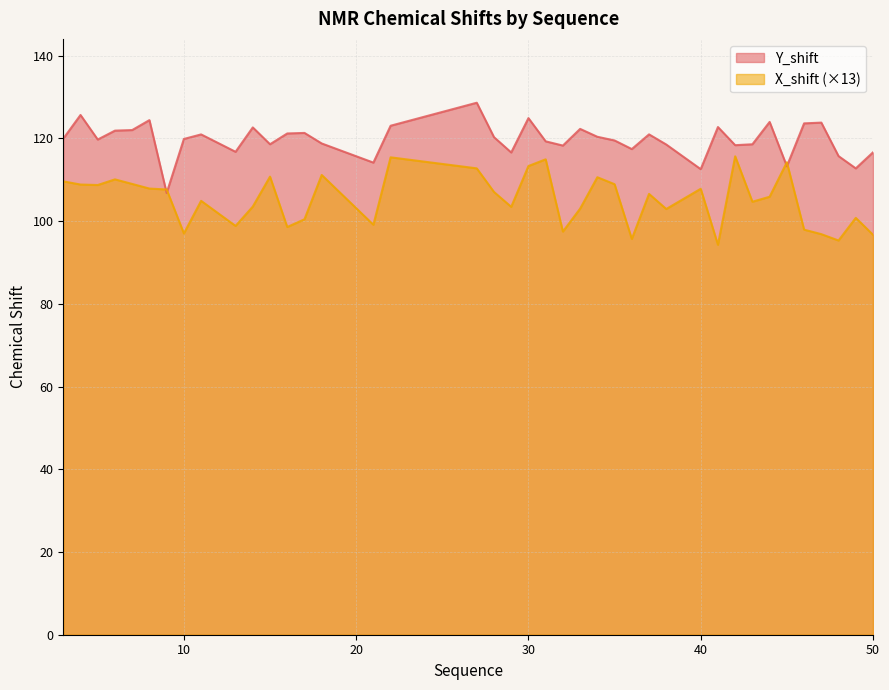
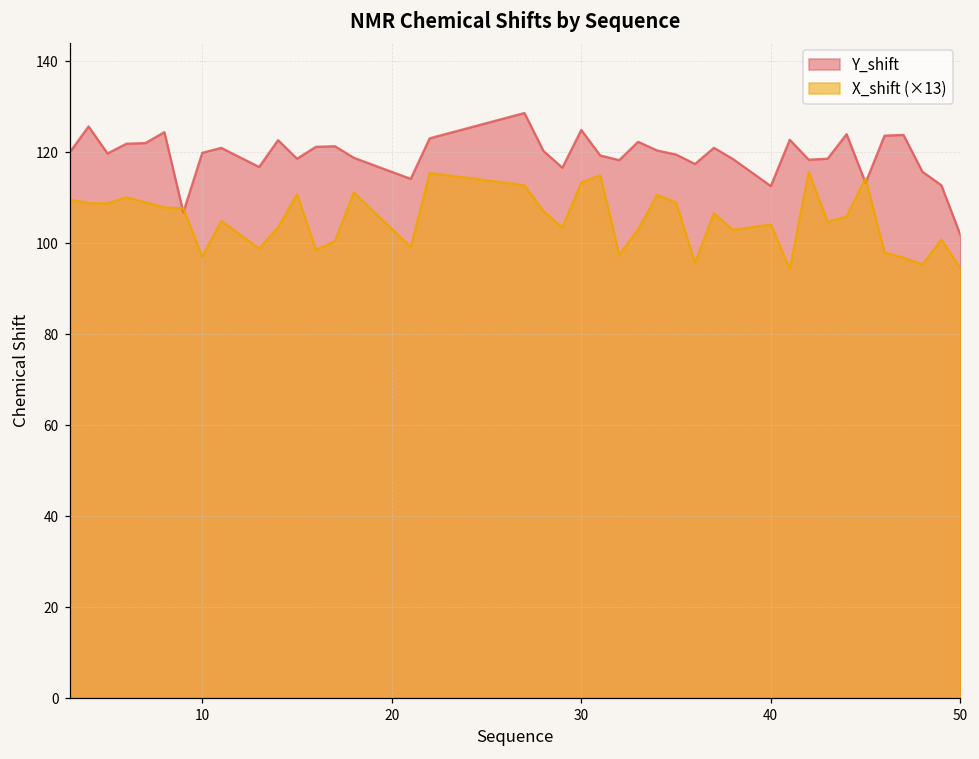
  {
    "Y_shift": {
      "10": 120,
      "30": 125,
      "40": 113,
-     "50": 117
+     "50": 102
    },
    "X_shift (×13)": {
      "10": 97,
      "30": 113,
-     "40": 108,
-     "50": 97
+     "40": 104,
+     "50": 95
    }
  }
